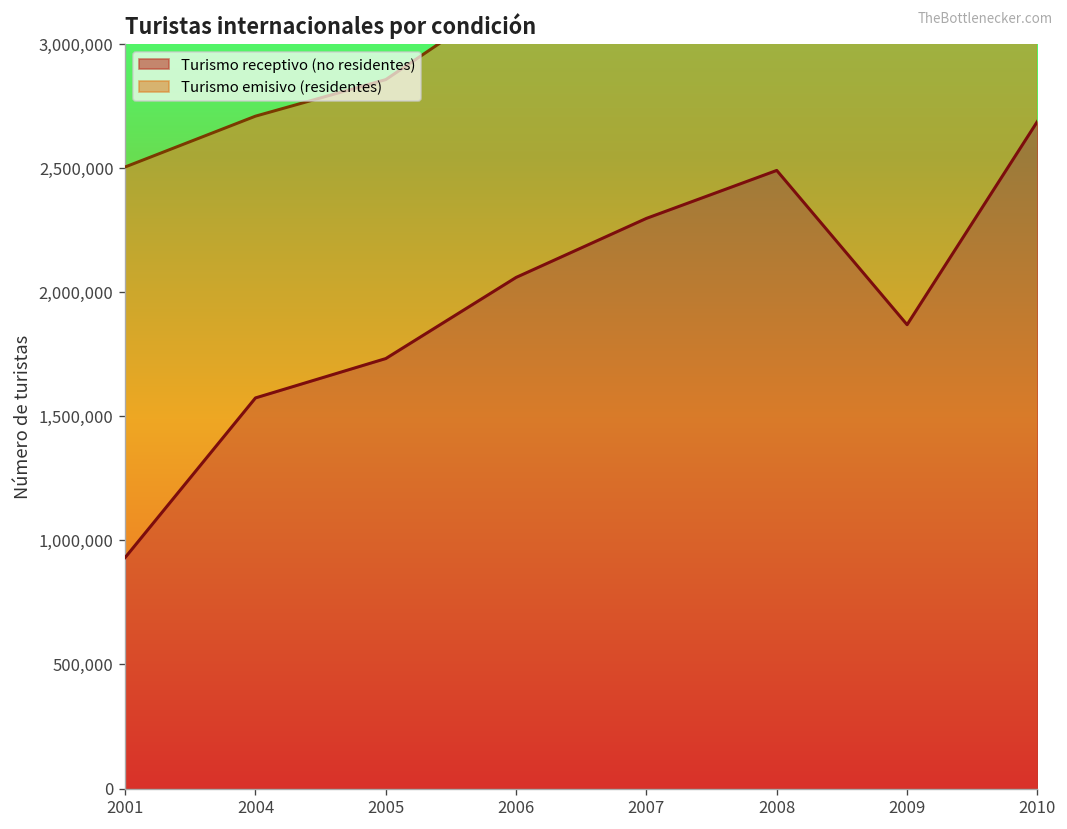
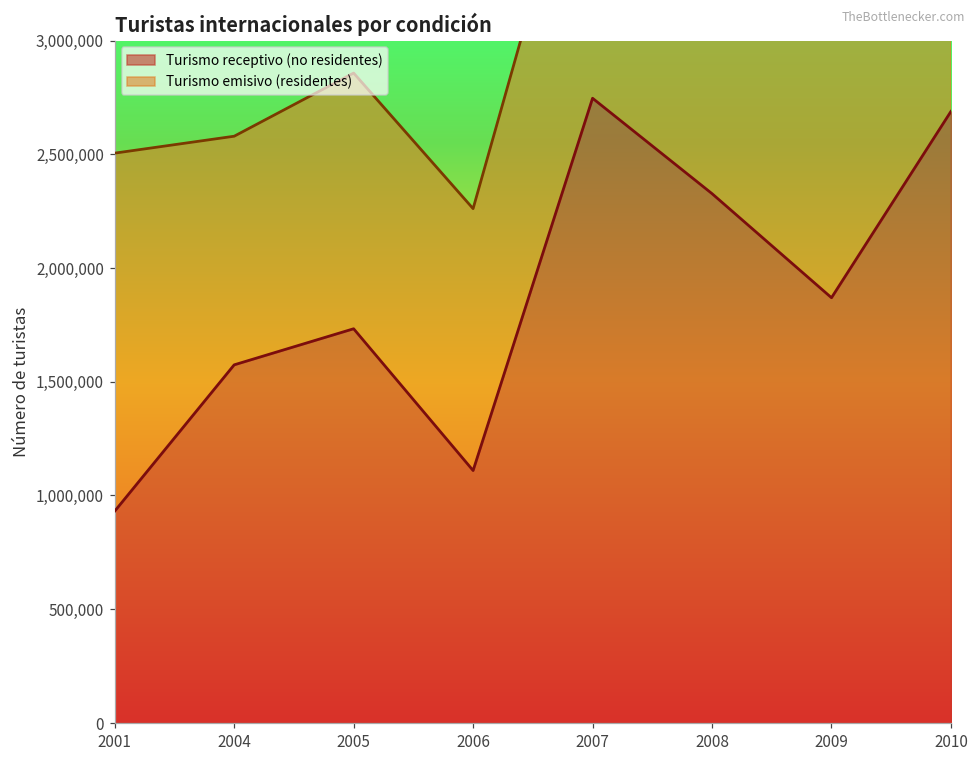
  {
    "Turismo receptivo (no residentes)": {
      "2001": "930,000",
      "2004": "1,570,000",
      "2005": "1,730,000",
-     "2006": "2,060,000",
-     "2007": "2,300,000",
-     "2008": "2,490,000",
+     "2006": "1,110,000",
+     "2007": "2,750,000",
+     "2008": "2,330,000",
      "2009": "1,870,000",
      "2010": "2,690,000"
    },
    "Turismo emisivo (residentes)": {
      "2001": "1,570,000",
-     "2004": "1,140,000"
+     "2004": "1,010,000"
    }
  }
